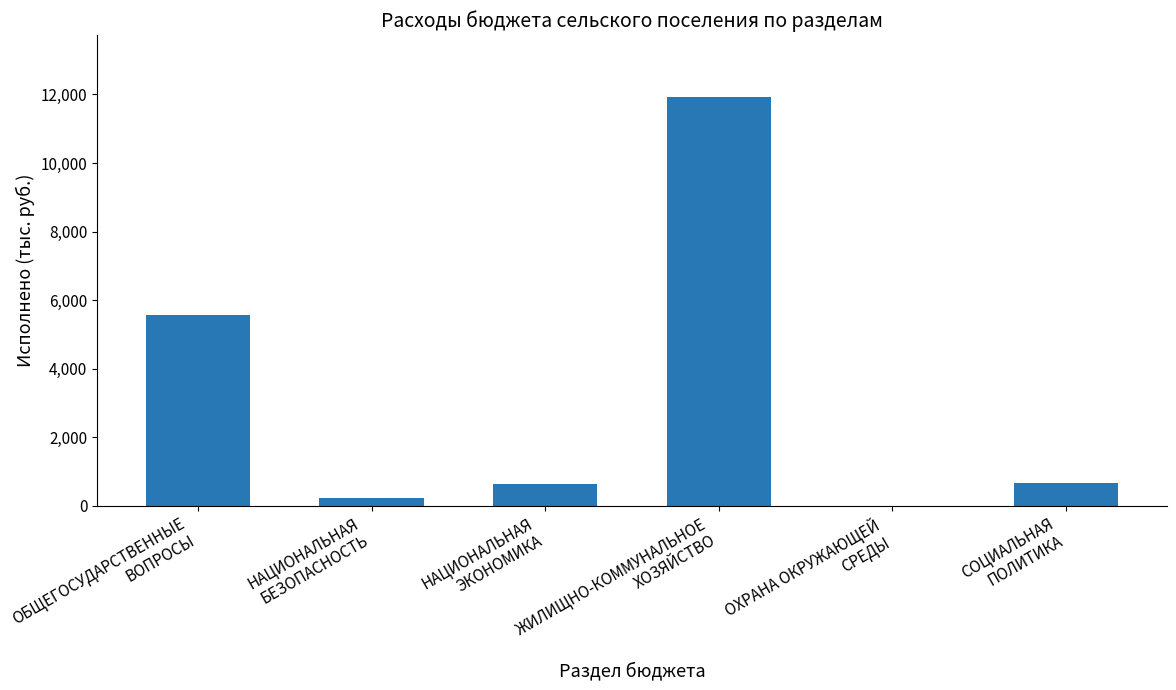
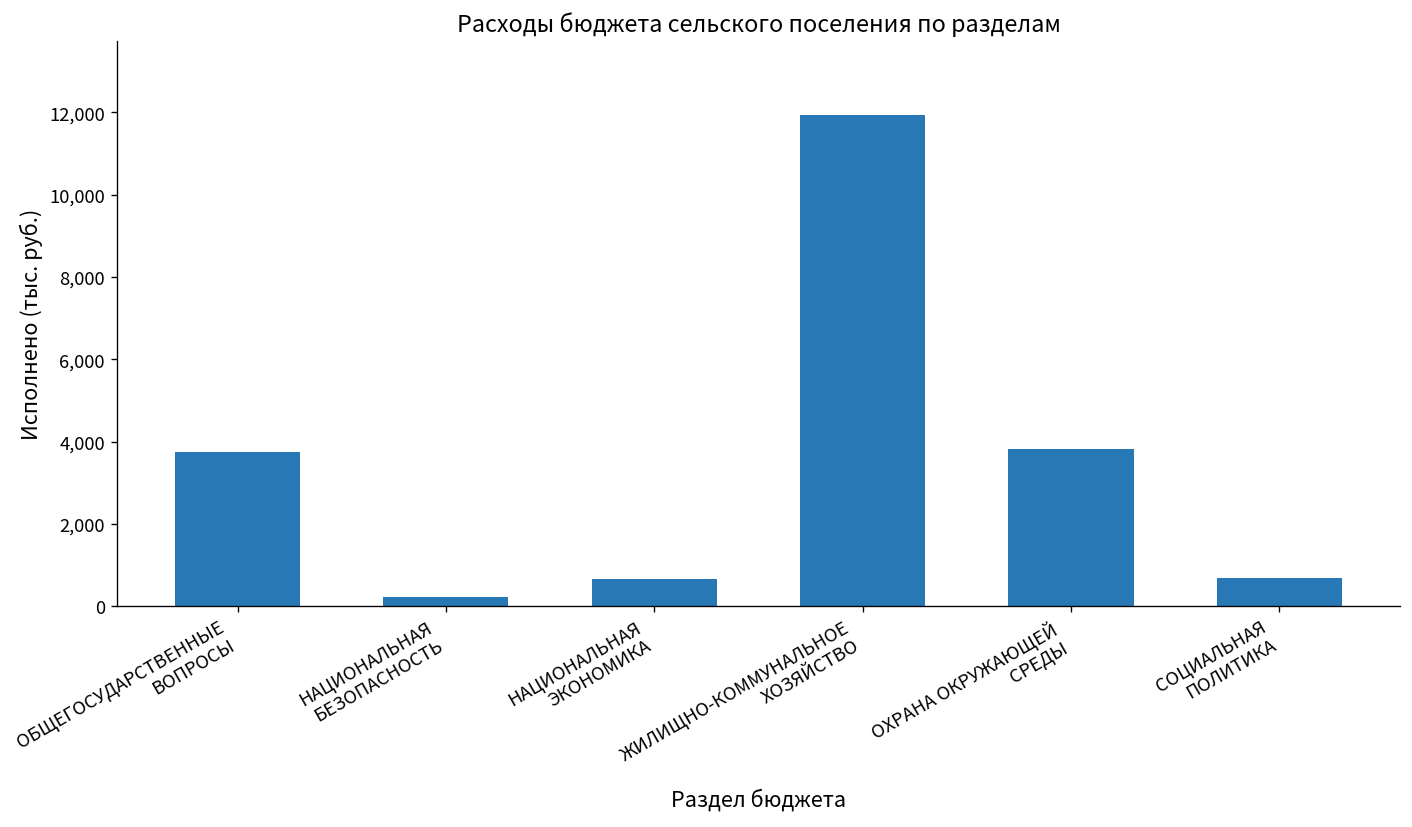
  {
-   "ОБЩЕГОСУДАРСТВЕННЫЕ ВОПРОСЫ": "5,600",
+   "ОБЩЕГОСУДАРСТВЕННЫЕ ВОПРОСЫ": "3,700",
    "НАЦИОНАЛЬНАЯ БЕЗОПАСНОСТЬ": "200",
    "НАЦИОНАЛЬНАЯ ЭКОНОМИКА": "600",
    "ЖИЛИЩНО-КОММУНАЛЬНОЕ ХОЗЯЙСТВО": "11,900",
-   "ОХРАНА ОКРУЖАЮЩЕЙ СРЕДЫ": "0",
+   "ОХРАНА ОКРУЖАЮЩЕЙ СРЕДЫ": "3,800",
    "СОЦИАЛЬНАЯ ПОЛИТИКА": "700"
  }
